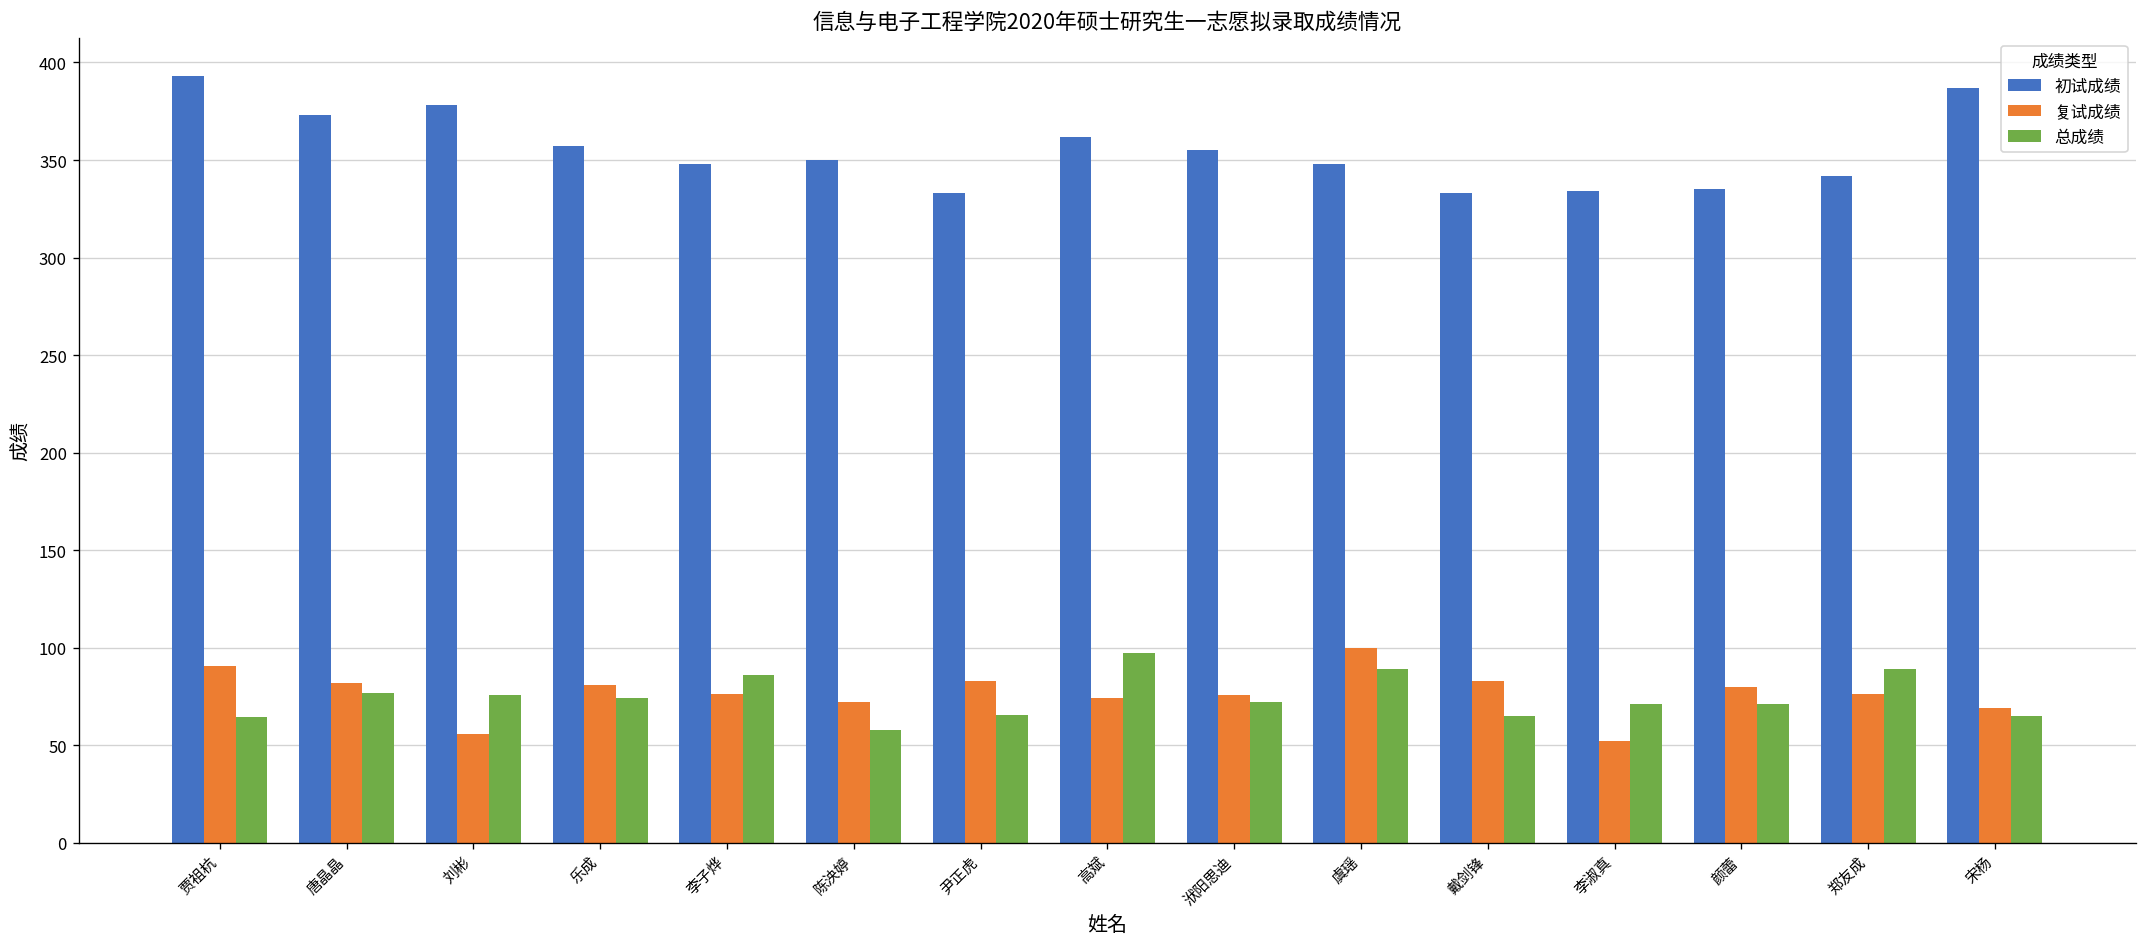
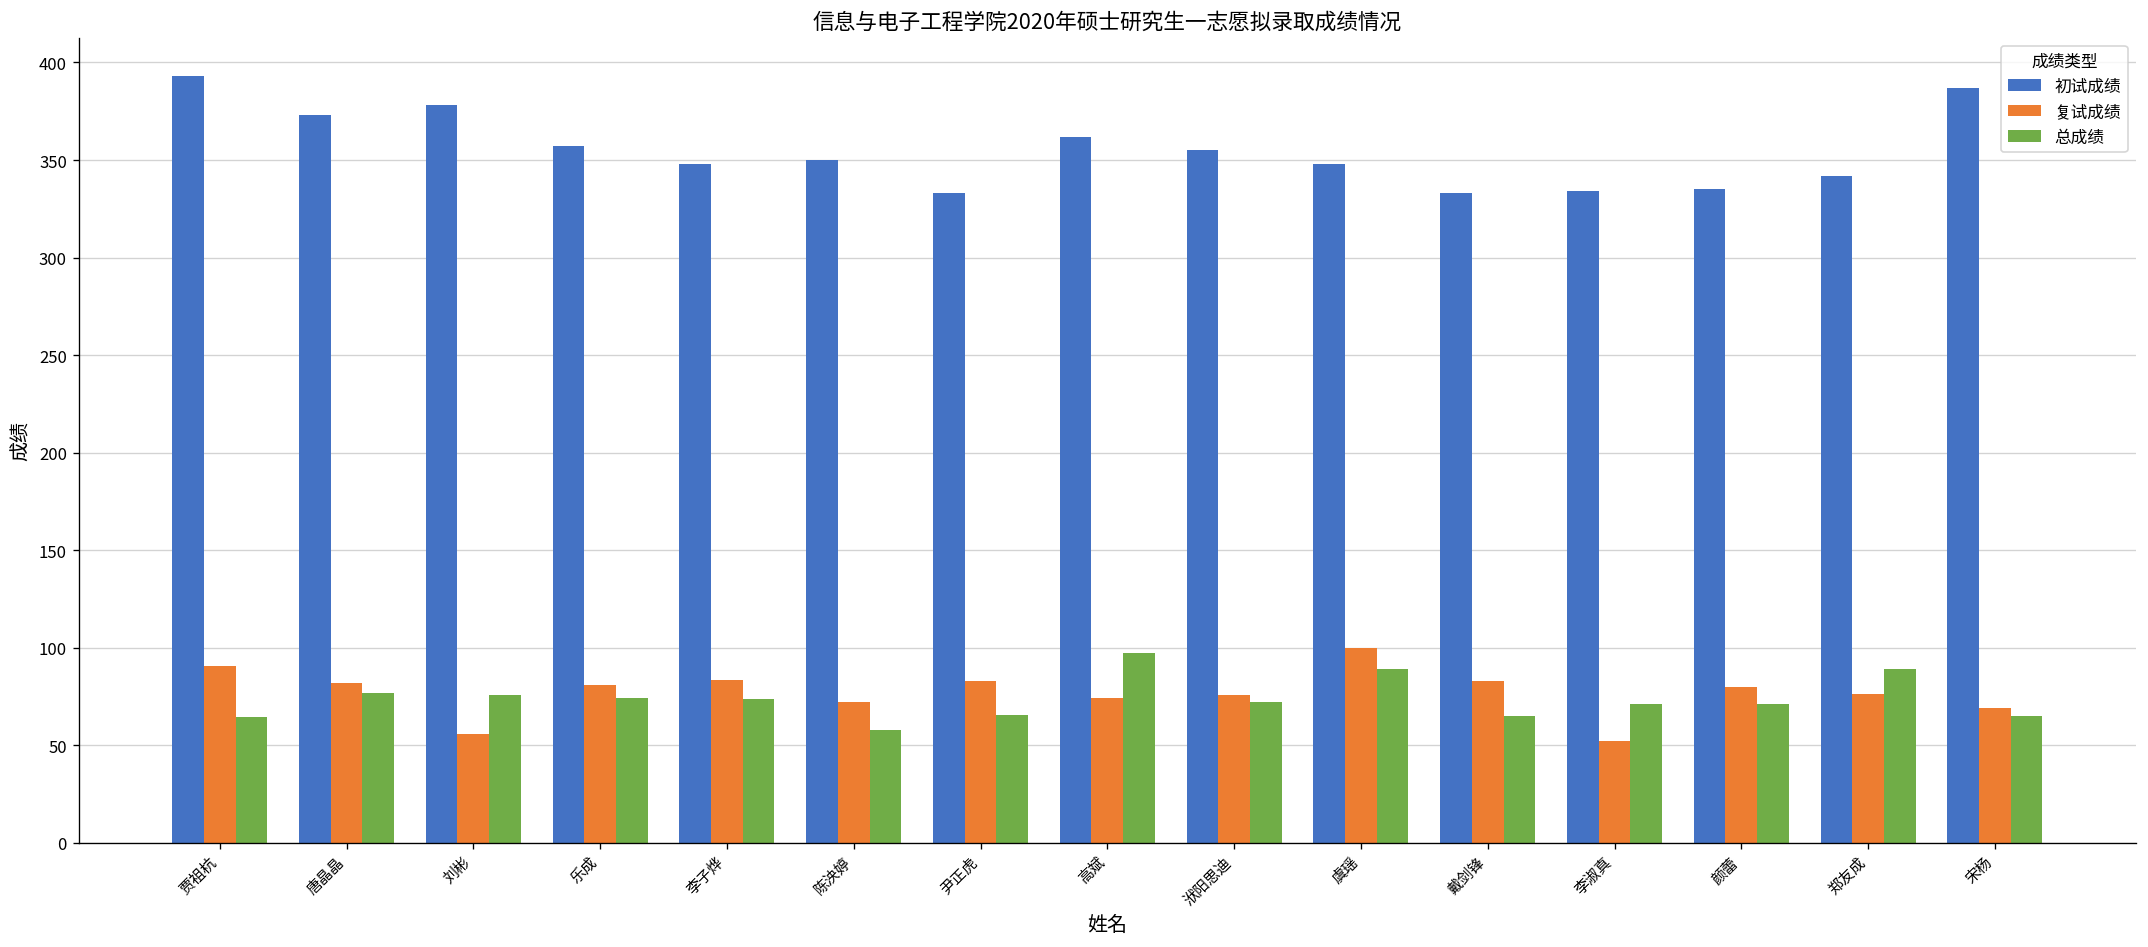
  {
    "初试成绩": {
      "贾祖杭": 393,
      "唐晶晶": 373,
      "刘彬": 378,
      "乐成": 357,
      "李子烨": 348,
      "陈泱婷": 350,
      "尹正虎": 333,
      "高斌": 362,
      "洑阳思迪": 355,
      "虞瑶": 348,
      "戴剑锋": 333,
      "李淑真": 334,
      "颜蕾": 335,
      "郑友成": 342,
      "宋杨": 387
    },
    "复试成绩": {
      "贾祖杭": 91,
      "唐晶晶": 82,
      "刘彬": 56,
      "乐成": 81,
-     "李子烨": 76,
+     "李子烨": 83,
      "陈泱婷": 72,
      "尹正虎": 83,
      "高斌": 74,
      "洑阳思迪": 76,
      "虞瑶": 100,
      "戴剑锋": 83,
      "李淑真": 52,
      "颜蕾": 80,
      "郑友成": 76,
      "宋杨": 69
    },
    "总成绩": {
      "贾祖杭": 65,
      "唐晶晶": 77,
      "刘彬": 76,
      "乐成": 74,
-     "李子烨": 86,
+     "李子烨": 74,
      "陈泱婷": 58,
      "尹正虎": 65,
      "高斌": 97,
      "洑阳思迪": 72,
      "虞瑶": 89,
      "戴剑锋": 65,
      "李淑真": 71,
      "颜蕾": 71,
      "郑友成": 89,
      "宋杨": 65
    }
  }
